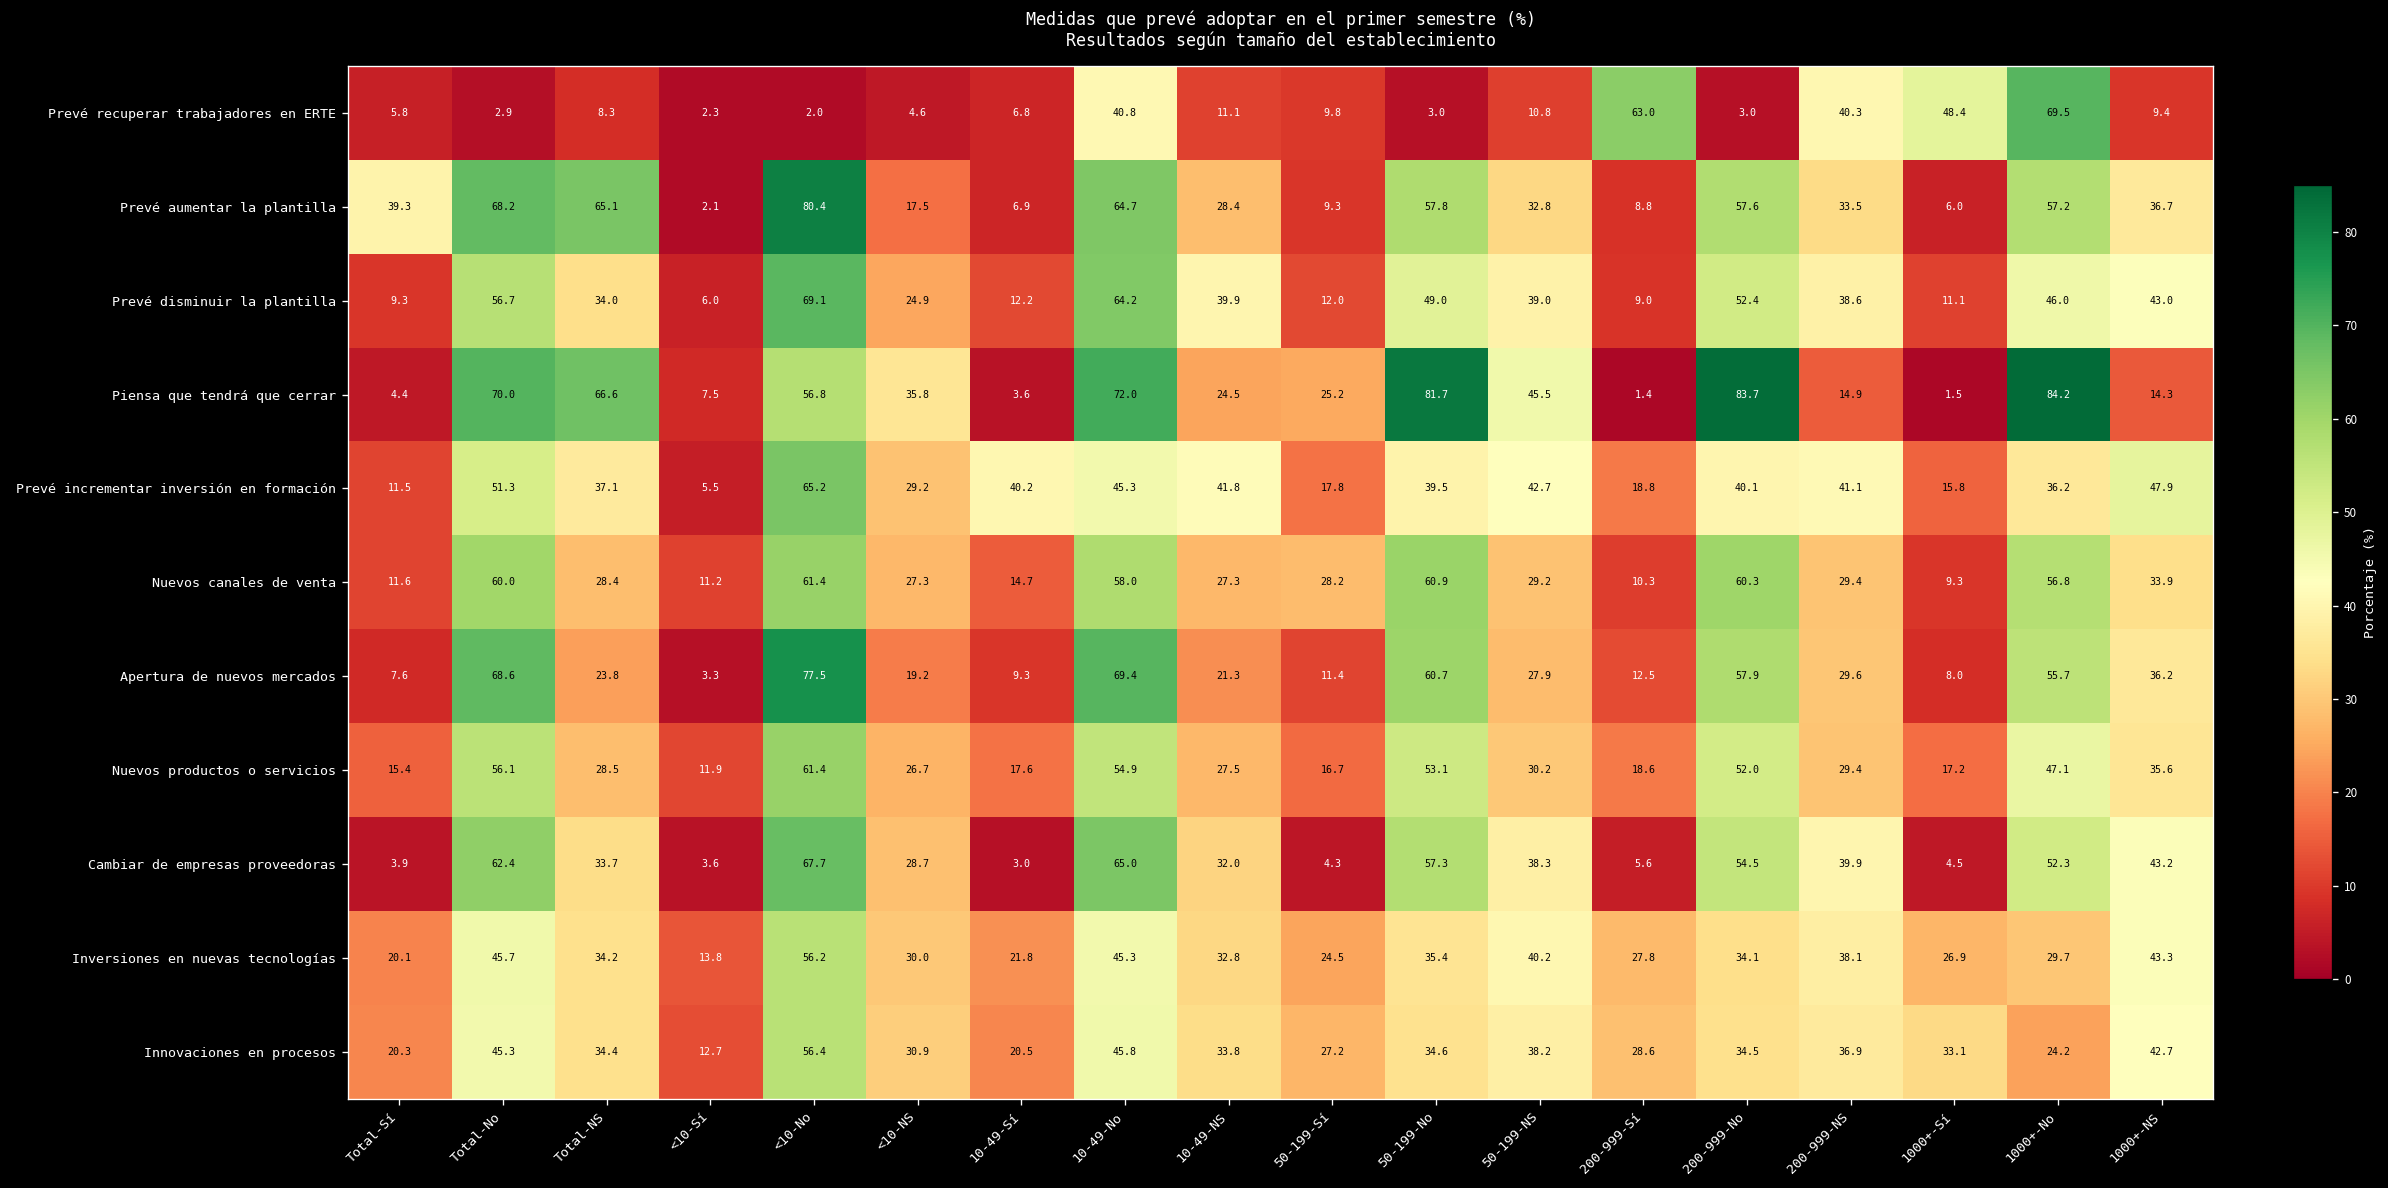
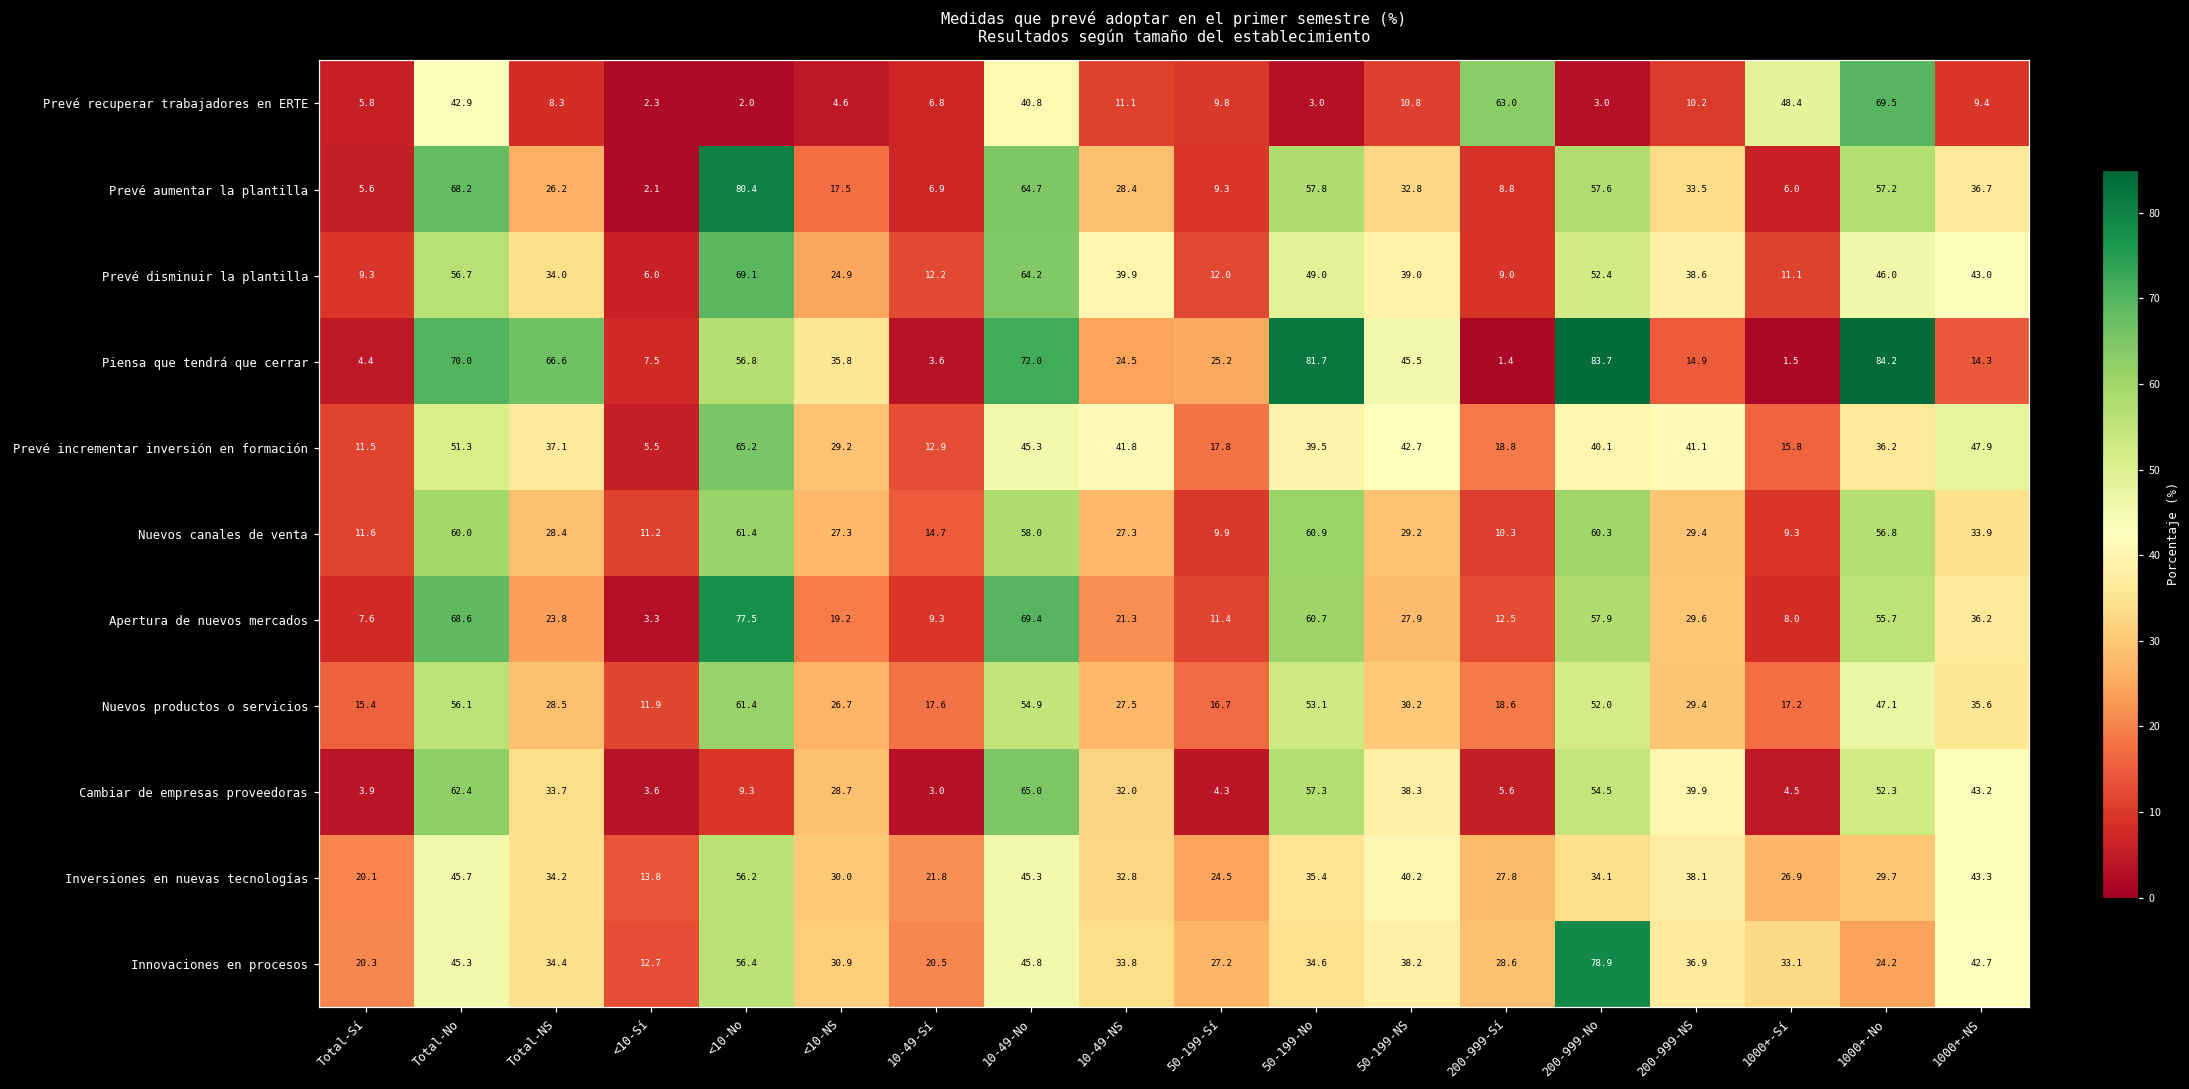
  {
    "Prevé recuperar trabajadores en ERTE": {
      "Total-Sí": 5.8,
-     "Total-No": 2.9,
+     "Total-No": 42.9,
      "Total-NS": 8.3,
      "<10-Sí": 2.3,
      "<10-No": 2.0,
      "<10-NS": 4.6,
      "10-49-Sí": 6.8,
      "10-49-No": 40.8,
      "10-49-NS": 11.1,
      "50-199-Sí": 9.8,
      "50-199-No": 3.0,
      "50-199-NS": 10.8,
      "200-999-Sí": 63.0,
      "200-999-No": 3.0,
-     "200-999-NS": 40.3,
+     "200-999-NS": 10.2,
      "1000+-Sí": 48.4,
      "1000+-No": 69.5,
      "1000+-NS": 9.4
    },
    "Prevé aumentar la plantilla": {
-     "Total-Sí": 39.3,
+     "Total-Sí": 5.6,
      "Total-No": 68.2,
-     "Total-NS": 65.1,
+     "Total-NS": 26.2,
      "<10-Sí": 2.1,
      "<10-No": 80.4,
      "<10-NS": 17.5,
      "10-49-Sí": 6.9,
      "10-49-No": 64.7,
      "10-49-NS": 28.4,
      "50-199-Sí": 9.3,
      "50-199-No": 57.8,
      "50-199-NS": 32.8,
      "200-999-Sí": 8.8,
      "200-999-No": 57.6,
      "200-999-NS": 33.5,
      "1000+-Sí": 6.0,
      "1000+-No": 57.2,
      "1000+-NS": 36.7
    },
    "Prevé disminuir la plantilla": {
      "Total-Sí": 9.3,
      "Total-No": 56.7,
      "Total-NS": 34.0,
      "<10-Sí": 6.0,
      "<10-No": 69.1,
      "<10-NS": 24.9,
      "10-49-Sí": 12.2,
      "10-49-No": 64.2,
      "10-49-NS": 39.9,
      "50-199-Sí": 12.0,
      "50-199-No": 49.0,
      "50-199-NS": 39.0,
      "200-999-Sí": 9.0,
      "200-999-No": 52.4,
      "200-999-NS": 38.6,
      "1000+-Sí": 11.1,
      "1000+-No": 46.0,
      "1000+-NS": 43.0
    },
    "Piensa que tendrá que cerrar": {
      "Total-Sí": 4.4,
      "Total-No": 70.0,
      "Total-NS": 66.6,
      "<10-Sí": 7.5,
      "<10-No": 56.8,
      "<10-NS": 35.8,
      "10-49-Sí": 3.6,
      "10-49-No": 72.0,
      "10-49-NS": 24.5,
      "50-199-Sí": 25.2,
      "50-199-No": 81.7,
      "50-199-NS": 45.5,
      "200-999-Sí": 1.4,
      "200-999-No": 83.7,
      "200-999-NS": 14.9,
      "1000+-Sí": 1.5,
      "1000+-No": 84.2,
      "1000+-NS": 14.3
    },
    "Prevé incrementar inversión en formación": {
      "Total-Sí": 11.5,
      "Total-No": 51.3,
      "Total-NS": 37.1,
      "<10-Sí": 5.5,
      "<10-No": 65.2,
      "<10-NS": 29.2,
-     "10-49-Sí": 40.2,
+     "10-49-Sí": 12.9,
      "10-49-No": 45.3,
      "10-49-NS": 41.8,
      "50-199-Sí": 17.8,
      "50-199-No": 39.5,
      "50-199-NS": 42.7,
      "200-999-Sí": 18.8,
      "200-999-No": 40.1,
      "200-999-NS": 41.1,
      "1000+-Sí": 15.8,
      "1000+-No": 36.2,
      "1000+-NS": 47.9
    },
    "Nuevos canales de venta": {
      "Total-Sí": 11.6,
      "Total-No": 60.0,
      "Total-NS": 28.4,
      "<10-Sí": 11.2,
      "<10-No": 61.4,
      "<10-NS": 27.3,
      "10-49-Sí": 14.7,
      "10-49-No": 58.0,
      "10-49-NS": 27.3,
-     "50-199-Sí": 28.2,
+     "50-199-Sí": 9.9,
      "50-199-No": 60.9,
      "50-199-NS": 29.2,
      "200-999-Sí": 10.3,
      "200-999-No": 60.3,
      "200-999-NS": 29.4,
      "1000+-Sí": 9.3,
      "1000+-No": 56.8,
      "1000+-NS": 33.9
    },
    "Apertura de nuevos mercados": {
      "Total-Sí": 7.6,
      "Total-No": 68.6,
      "Total-NS": 23.8,
      "<10-Sí": 3.3,
      "<10-No": 77.5,
      "<10-NS": 19.2,
      "10-49-Sí": 9.3,
      "10-49-No": 69.4,
      "10-49-NS": 21.3,
      "50-199-Sí": 11.4,
      "50-199-No": 60.7,
      "50-199-NS": 27.9,
      "200-999-Sí": 12.5,
      "200-999-No": 57.9,
      "200-999-NS": 29.6,
      "1000+-Sí": 8.0,
      "1000+-No": 55.7,
      "1000+-NS": 36.2
    },
    "Nuevos productos o servicios": {
      "Total-Sí": 15.4,
      "Total-No": 56.1,
      "Total-NS": 28.5,
      "<10-Sí": 11.9,
      "<10-No": 61.4,
      "<10-NS": 26.7,
      "10-49-Sí": 17.6,
      "10-49-No": 54.9,
      "10-49-NS": 27.5,
      "50-199-Sí": 16.7,
      "50-199-No": 53.1,
      "50-199-NS": 30.2,
      "200-999-Sí": 18.6,
      "200-999-No": 52.0,
      "200-999-NS": 29.4,
      "1000+-Sí": 17.2,
      "1000+-No": 47.1,
      "1000+-NS": 35.6
    },
    "Cambiar de empresas proveedoras": {
      "Total-Sí": 3.9,
      "Total-No": 62.4,
      "Total-NS": 33.7,
      "<10-Sí": 3.6,
-     "<10-No": 67.7,
+     "<10-No": 9.3,
      "<10-NS": 28.7,
      "10-49-Sí": 3.0,
      "10-49-No": 65.0,
      "10-49-NS": 32.0,
      "50-199-Sí": 4.3,
      "50-199-No": 57.3,
      "50-199-NS": 38.3,
      "200-999-Sí": 5.6,
      "200-999-No": 54.5,
      "200-999-NS": 39.9,
      "1000+-Sí": 4.5,
      "1000+-No": 52.3,
      "1000+-NS": 43.2
    },
    "Inversiones en nuevas tecnologías": {
      "Total-Sí": 20.1,
      "Total-No": 45.7,
      "Total-NS": 34.2,
      "<10-Sí": 13.8,
      "<10-No": 56.2,
      "<10-NS": 30.0,
      "10-49-Sí": 21.8,
      "10-49-No": 45.3,
      "10-49-NS": 32.8,
      "50-199-Sí": 24.5,
      "50-199-No": 35.4,
      "50-199-NS": 40.2,
      "200-999-Sí": 27.8,
      "200-999-No": 34.1,
      "200-999-NS": 38.1,
      "1000+-Sí": 26.9,
      "1000+-No": 29.7,
      "1000+-NS": 43.3
    },
    "Innovaciones en procesos": {
      "Total-Sí": 20.3,
      "Total-No": 45.3,
      "Total-NS": 34.4,
      "<10-Sí": 12.7,
      "<10-No": 56.4,
      "<10-NS": 30.9,
      "10-49-Sí": 20.5,
      "10-49-No": 45.8,
      "10-49-NS": 33.8,
      "50-199-Sí": 27.2,
      "50-199-No": 34.6,
      "50-199-NS": 38.2,
      "200-999-Sí": 28.6,
-     "200-999-No": 34.5,
+     "200-999-No": 78.9,
      "200-999-NS": 36.9,
      "1000+-Sí": 33.1,
      "1000+-No": 24.2,
      "1000+-NS": 42.7
    }
  }
